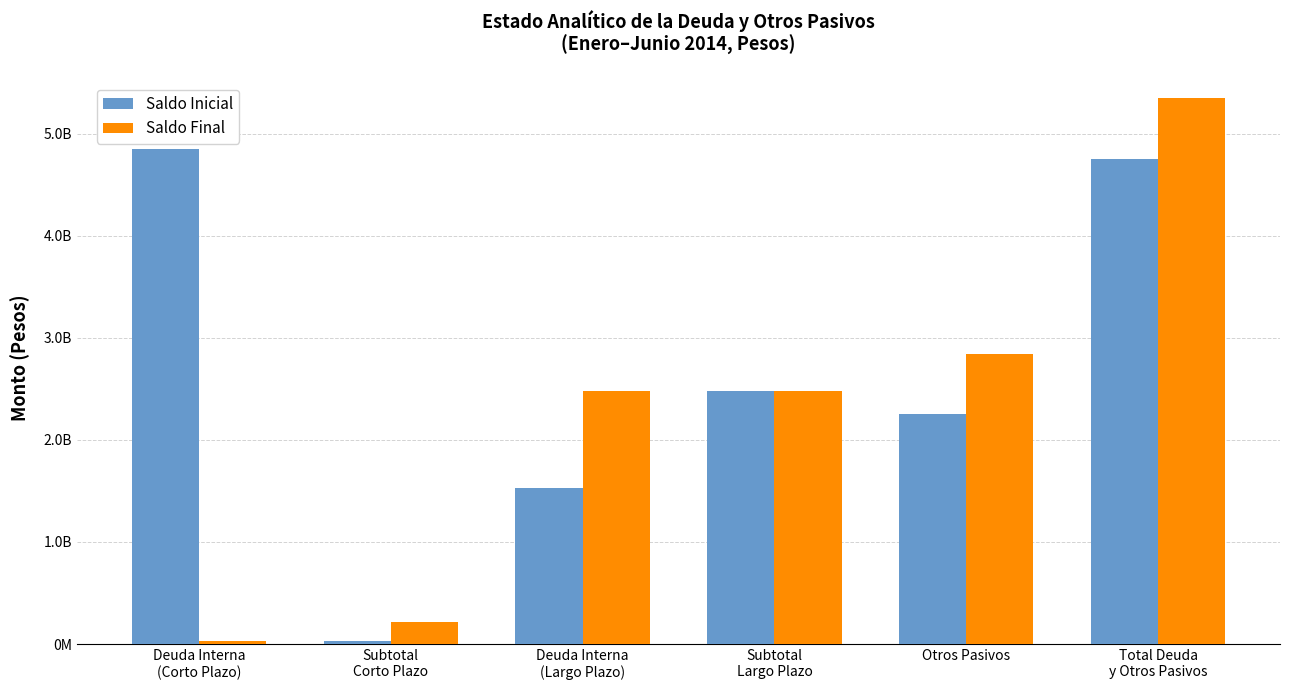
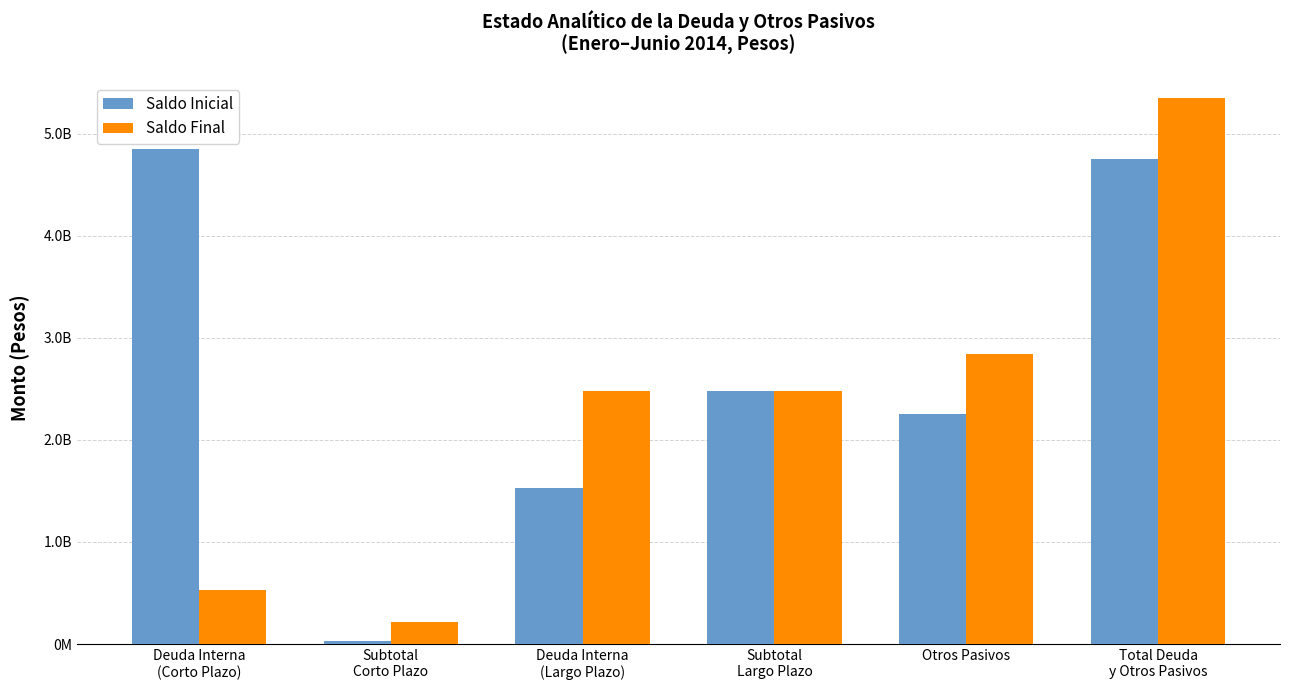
  {
    "Saldo Inicial": {
      "Deuda Interna (Corto Plazo)": 4850000000,
      "Subtotal Corto Plazo": 30000000,
      "Deuda Interna (Largo Plazo)": 1530000000,
      "Subtotal Largo Plazo": 2480000000,
      "Otros Pasivos": 2250000000,
      "Total Deuda y Otros Pasivos": 4750000000
    },
    "Saldo Final": {
-     "Deuda Interna (Corto Plazo)": 30000000,
+     "Deuda Interna (Corto Plazo)": 530000000,
      "Subtotal Corto Plazo": 220000000,
      "Deuda Interna (Largo Plazo)": 2480000000,
      "Subtotal Largo Plazo": 2480000000,
      "Otros Pasivos": 2840000000,
      "Total Deuda y Otros Pasivos": 5350000000
    }
  }
